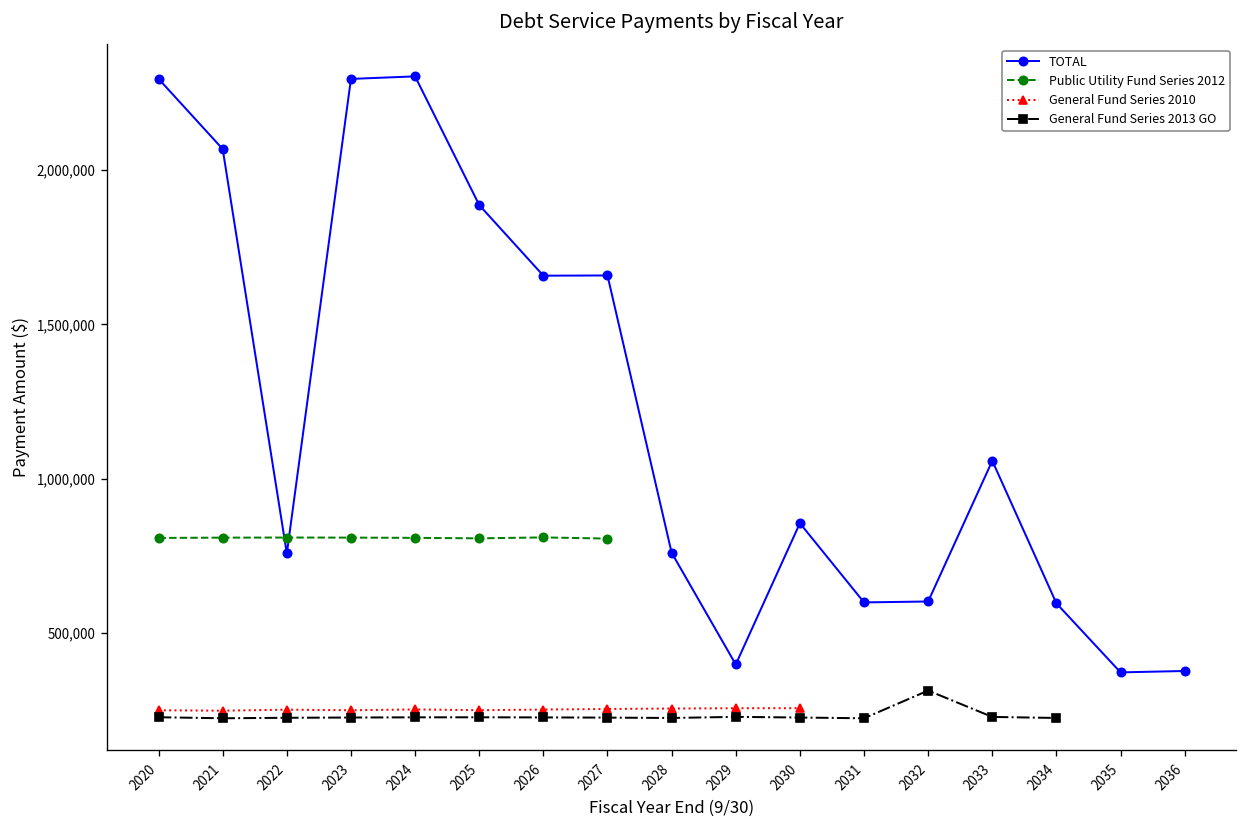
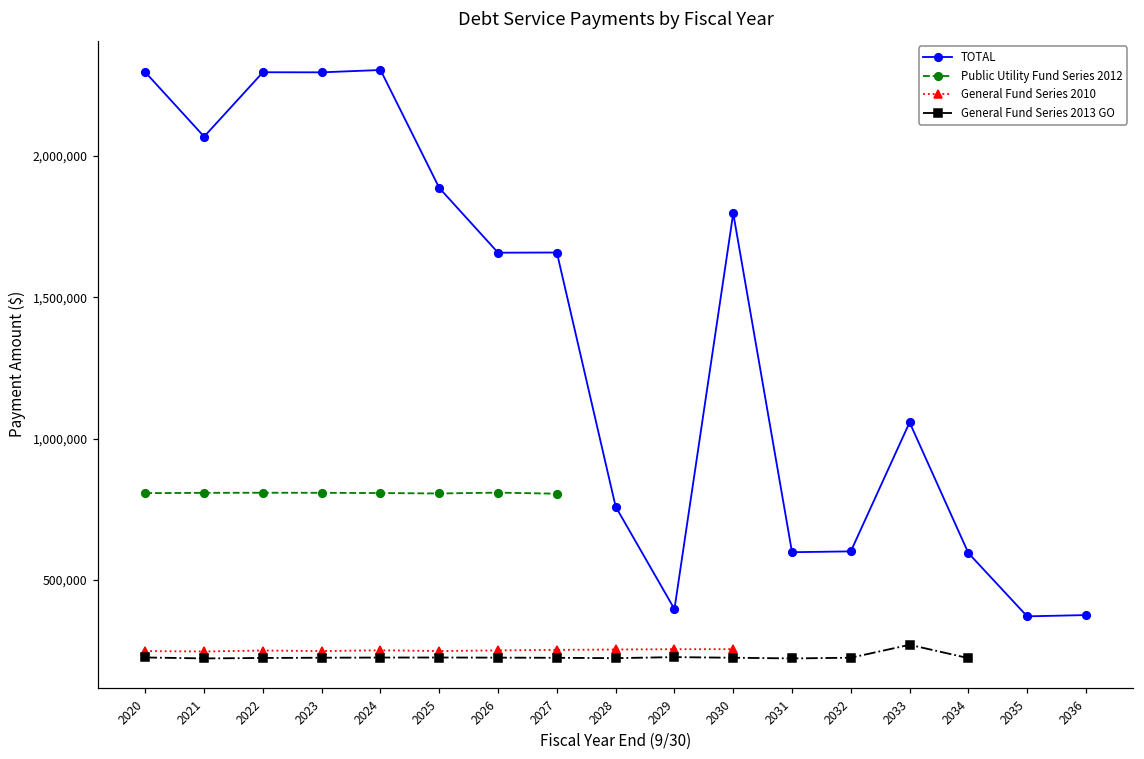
  {
    "TOTAL": {
      "2020": "2,300,000",
      "2021": "2,070,000",
-     "2022": "760,000",
+     "2022": "2,300,000",
      "2023": "2,300,000",
      "2024": "2,300,000",
      "2025": "1,890,000",
      "2026": "1,660,000",
      "2027": "1,660,000",
      "2028": "760,000",
      "2029": "400,000",
-     "2030": "860,000",
+     "2030": "1,800,000",
      "2031": "600,000",
      "2032": "600,000",
      "2033": "1,060,000",
      "2034": "600,000",
      "2035": "370,000",
      "2036": "380,000"
    },
    "Public Utility Fund Series 2012": {
      "2020": "810,000",
      "2021": "810,000",
      "2022": "810,000",
      "2023": "810,000",
      "2024": "810,000",
      "2025": "810,000",
      "2026": "810,000",
      "2027": "810,000"
    },
    "General Fund Series 2010": {
      "2020": "250,000",
      "2021": "250,000",
      "2022": "250,000",
      "2023": "250,000",
      "2024": "250,000",
      "2025": "250,000",
      "2026": "250,000",
      "2027": "250,000",
      "2028": "250,000",
      "2029": "260,000",
      "2030": "260,000"
    },
    "General Fund Series 2013 GO": {
      "2020": "230,000",
      "2021": "220,000",
      "2022": "220,000",
      "2023": "230,000",
      "2024": "230,000",
      "2025": "230,000",
      "2026": "230,000",
      "2027": "220,000",
      "2028": "220,000",
      "2029": "230,000",
      "2030": "230,000",
      "2031": "220,000",
-     "2032": "310,000",
-     "2033": "230,000",
+     "2032": "230,000",
+     "2033": "270,000",
      "2034": "220,000"
    }
  }
